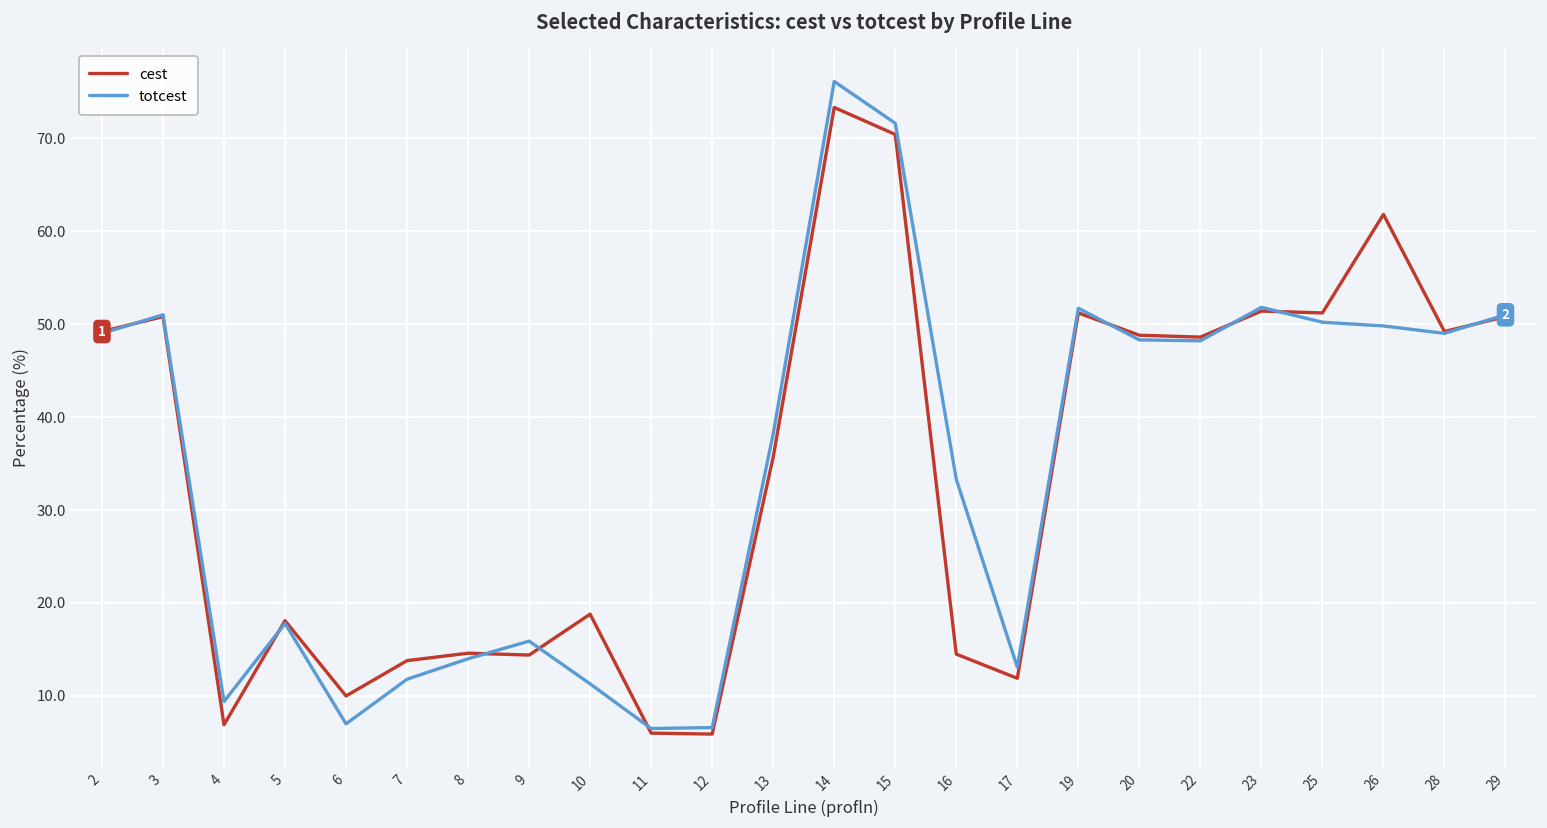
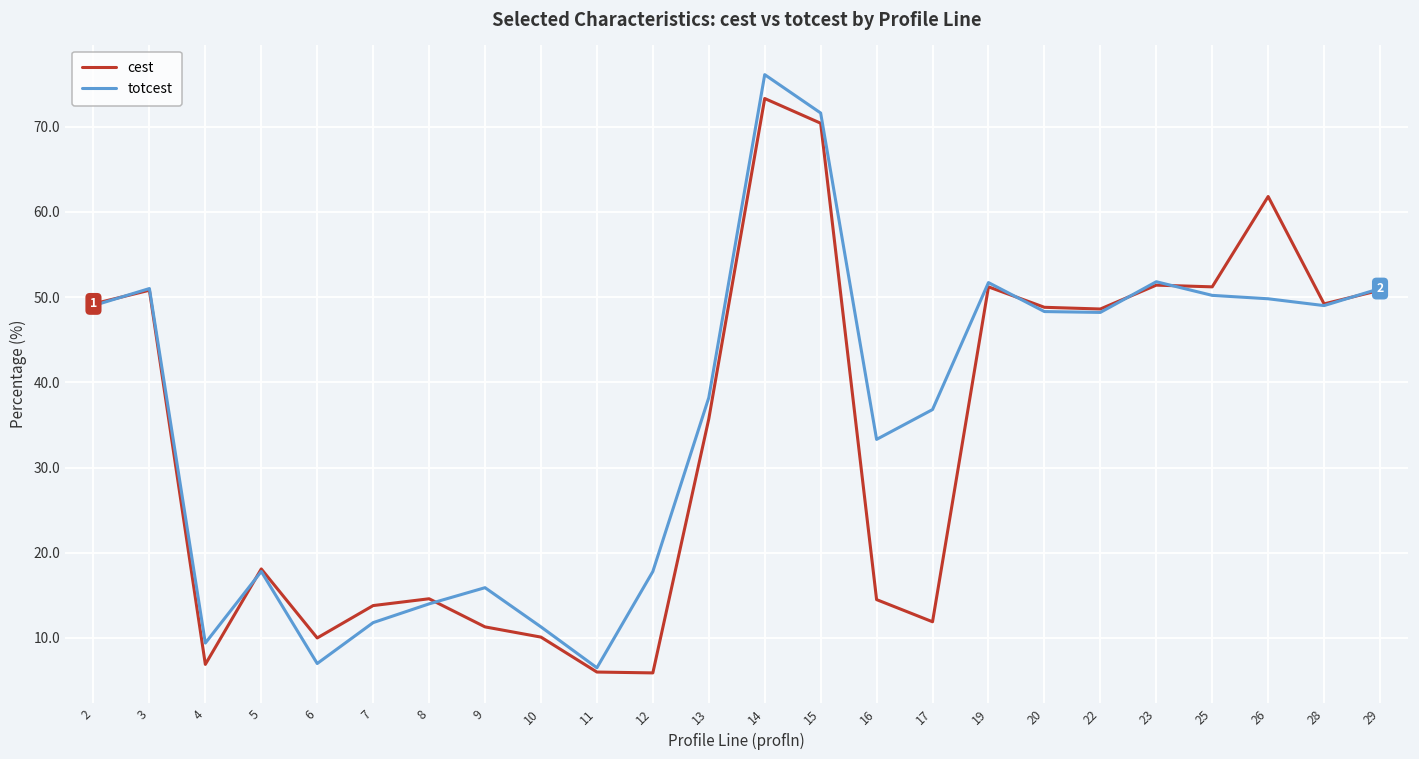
  {
    "cest": {
      "4": 7,
      "6": 10,
      "7": 14,
      "8": 15,
-     "9": 14,
-     "10": 19,
+     "9": 11,
+     "10": 10,
      "11": 6,
      "12": 6,
      "13": 36,
      "14": 73,
      "15": 70,
      "16": 15,
      "17": 12,
      "19": 51,
      "20": 49,
      "22": 49,
      "23": 51,
      "25": 51,
      "26": 62
    },
    "totcest": {
      "4": 9,
      "6": 7,
      "7": 12,
      "8": 14,
      "9": 16,
      "10": 11,
      "11": 7,
-     "12": 7,
+     "12": 18,
      "13": 38,
      "14": 76,
      "15": 72,
      "16": 33,
-     "17": 13,
+     "17": 37,
      "19": 52,
      "20": 48,
      "22": 48,
      "23": 52,
      "25": 50,
      "26": 50
    }
  }
